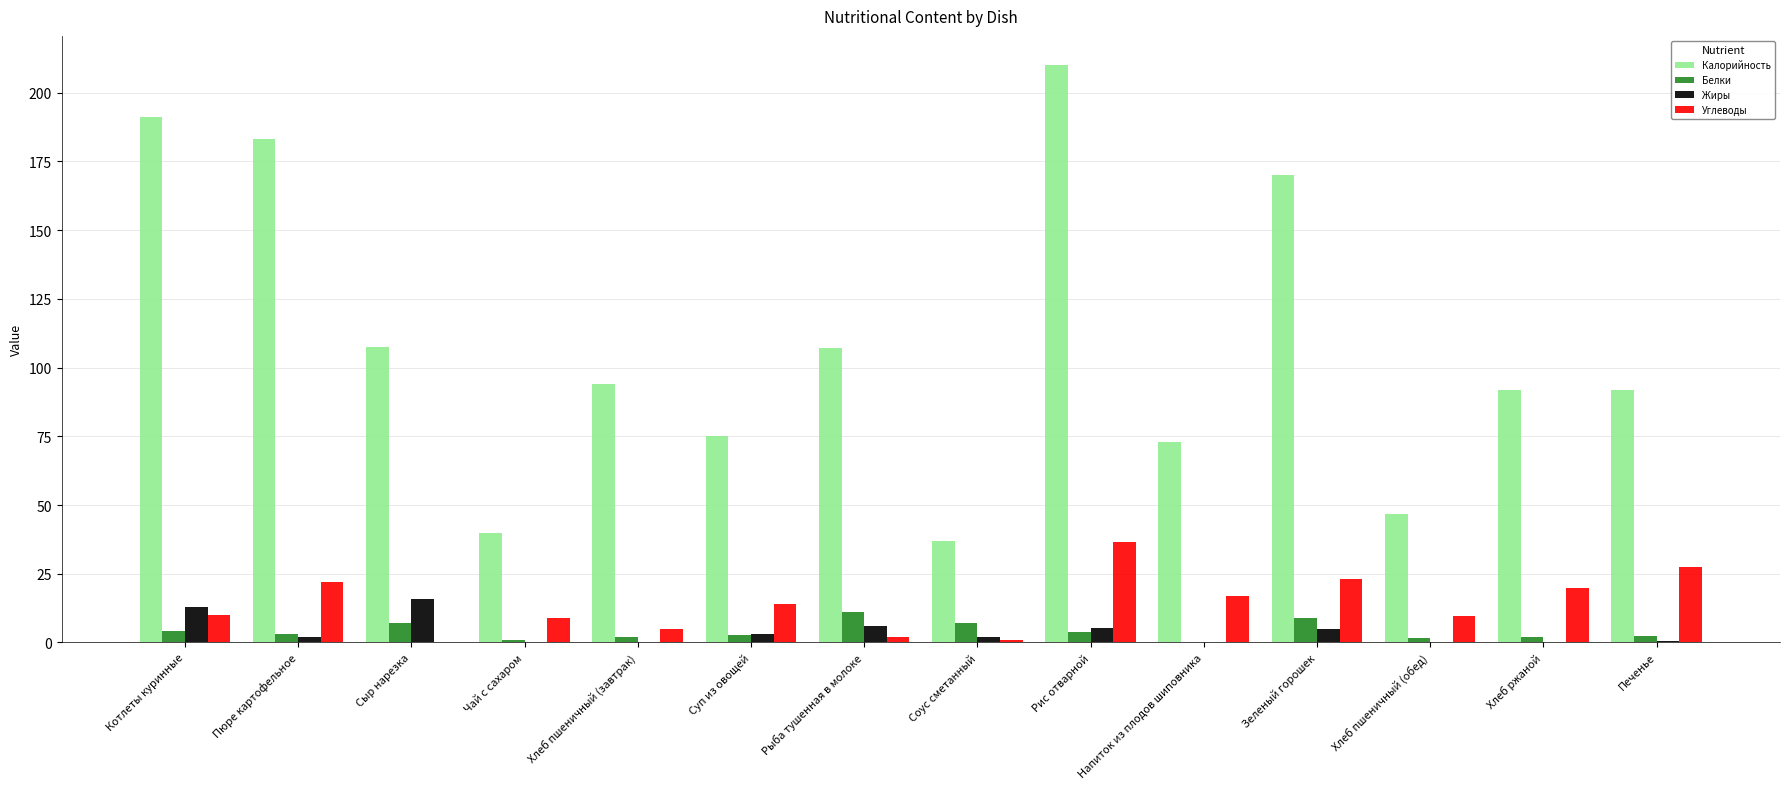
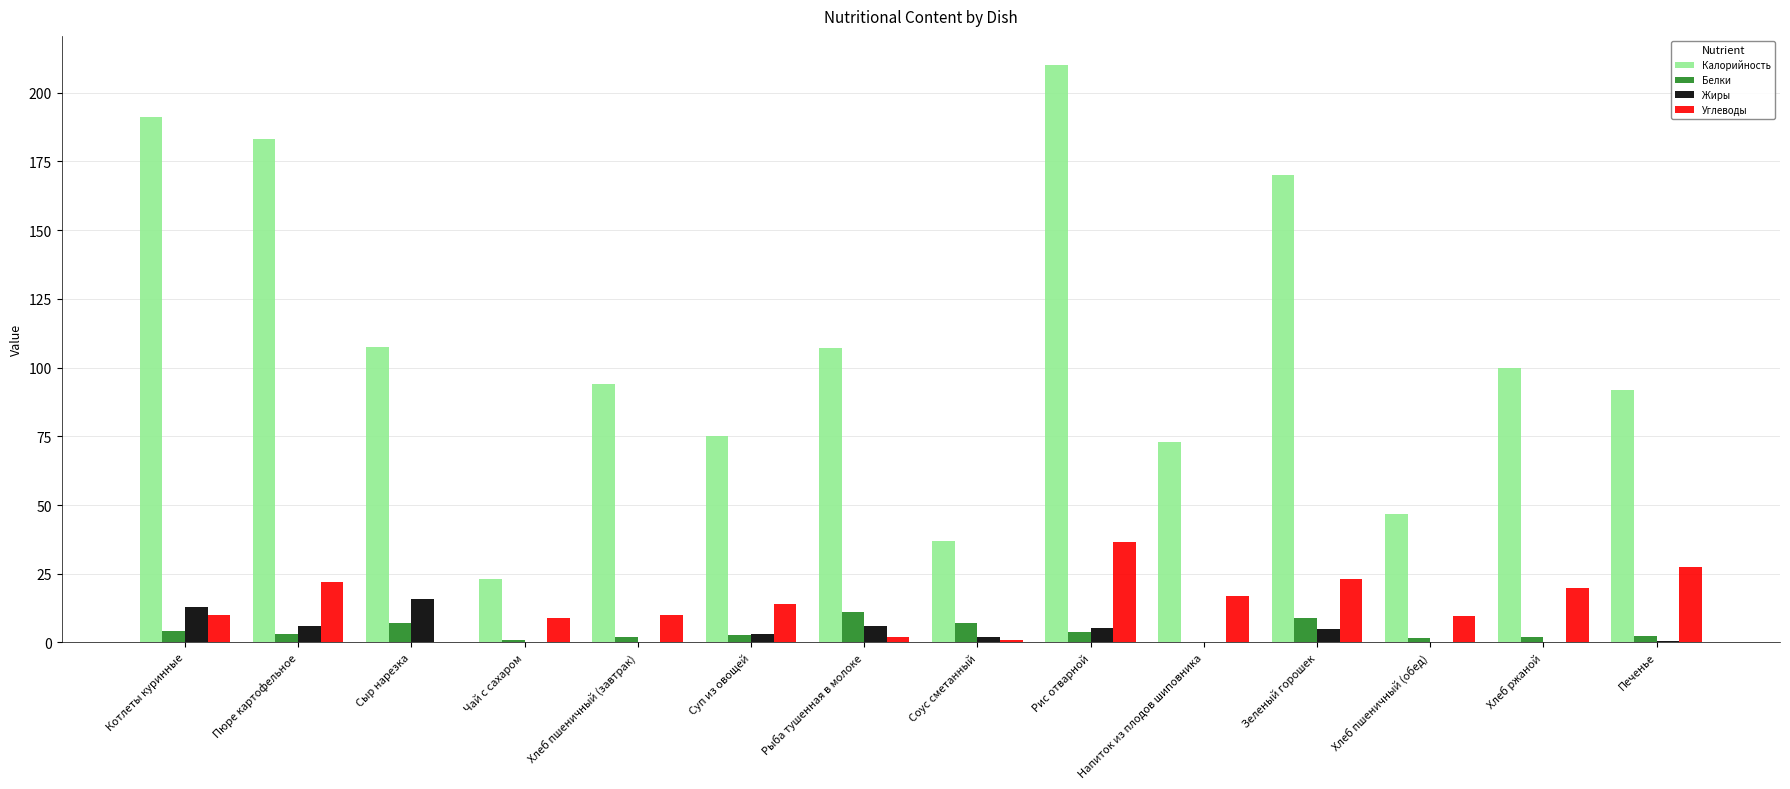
  {
    "Калорийность": {
      "Котлеты куринные": 191,
      "Пюре картофельное": 183,
      "Сыр нарезка": 108,
-     "Чай с сахаром": 40,
+     "Чай с сахаром": 23,
      "Хлеб пшеничный (завтрак)": 94,
      "Суп из овощей": 75,
      "Рыба тушенная в молоке": 107,
      "Соус сметанный": 37,
      "Рис отварной": 210,
      "Напиток из плодов шиповника": 73,
      "Зеленый горошек": 170,
      "Хлеб пшеничный (обед)": 47,
-     "Хлеб ржаной": 92,
+     "Хлеб ржаной": 100,
      "Печенье": 92
    },
    "Белки": {
      "Котлеты куринные": 4,
      "Пюре картофельное": 3,
      "Сыр нарезка": 7,
      "Чай с сахаром": 1,
      "Хлеб пшеничный (завтрак)": 2,
      "Суп из овощей": 3,
      "Рыба тушенная в молоке": 11,
      "Соус сметанный": 7,
      "Рис отварной": 4,
      "Напиток из плодов шиповника": 0,
      "Зеленый горошек": 9,
      "Хлеб пшеничный (обед)": 2,
      "Хлеб ржаной": 2,
      "Печенье": 2
    },
    "Жиры": {
      "Котлеты куринные": 13,
-     "Пюре картофельное": 2,
+     "Пюре картофельное": 6,
      "Сыр нарезка": 16,
      "Чай с сахаром": 0,
      "Хлеб пшеничный (завтрак)": 0,
      "Суп из овощей": 3,
      "Рыба тушенная в молоке": 6,
      "Соус сметанный": 2,
      "Рис отварной": 5,
      "Напиток из плодов шиповника": 0,
      "Зеленый горошек": 5,
      "Хлеб ржаной": 0
    },
    "Углеводы": {
      "Котлеты куринные": 10,
      "Пюре картофельное": 22,
      "Сыр нарезка": 0,
      "Чай с сахаром": 9,
-     "Хлеб пшеничный (завтрак)": 5,
+     "Хлеб пшеничный (завтрак)": 10,
      "Суп из овощей": 14,
      "Рыба тушенная в молоке": 2,
      "Соус сметанный": 1,
      "Рис отварной": 37,
      "Напиток из плодов шиповника": 17,
      "Зеленый горошек": 23,
      "Хлеб пшеничный (обед)": 10,
      "Хлеб ржаной": 20,
      "Печенье": 27
    }
  }
